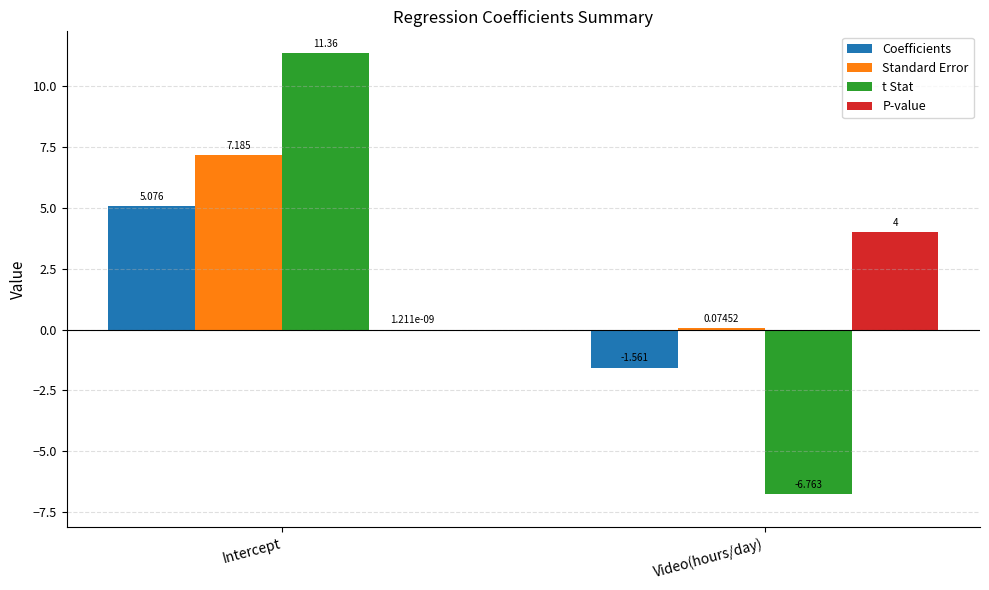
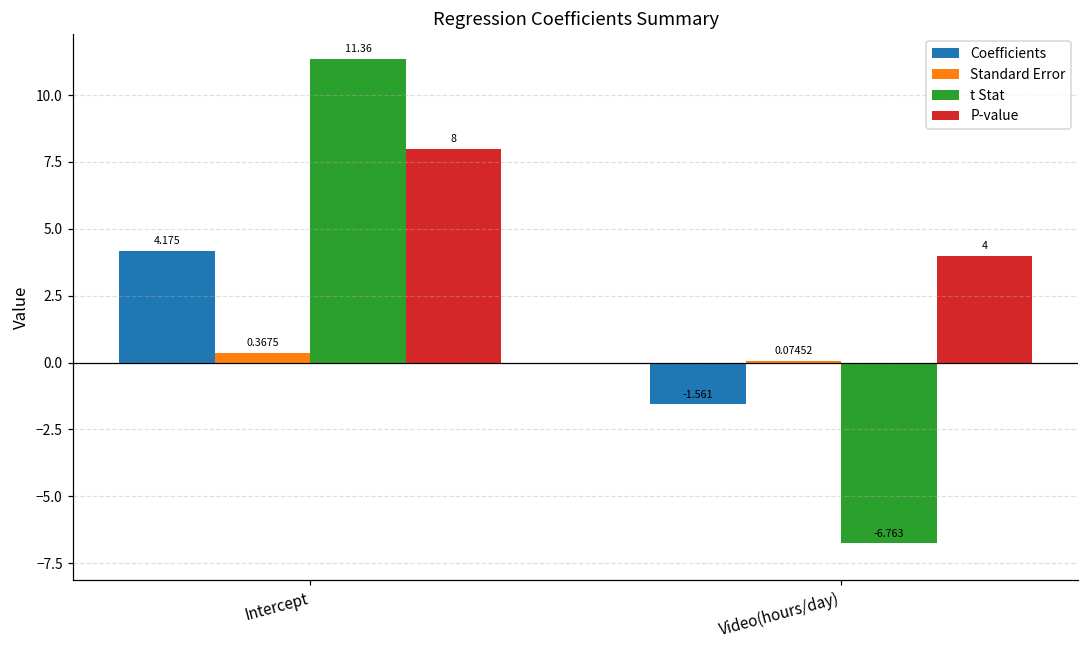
  {
    "Coefficients": {
-     "Intercept": "5.076",
+     "Intercept": "4.175",
      "Video(hours/day)": "-1.561"
    },
    "Standard Error": {
-     "Intercept": "7.185",
+     "Intercept": "0.3675",
      "Video(hours/day)": "0.07452"
    },
    "t Stat": {
      "Intercept": "11.36",
      "Video(hours/day)": "-6.763"
    },
    "P-value": {
-     "Intercept": "1.211e-09",
+     "Intercept": "8",
      "Video(hours/day)": "4"
    }
  }
